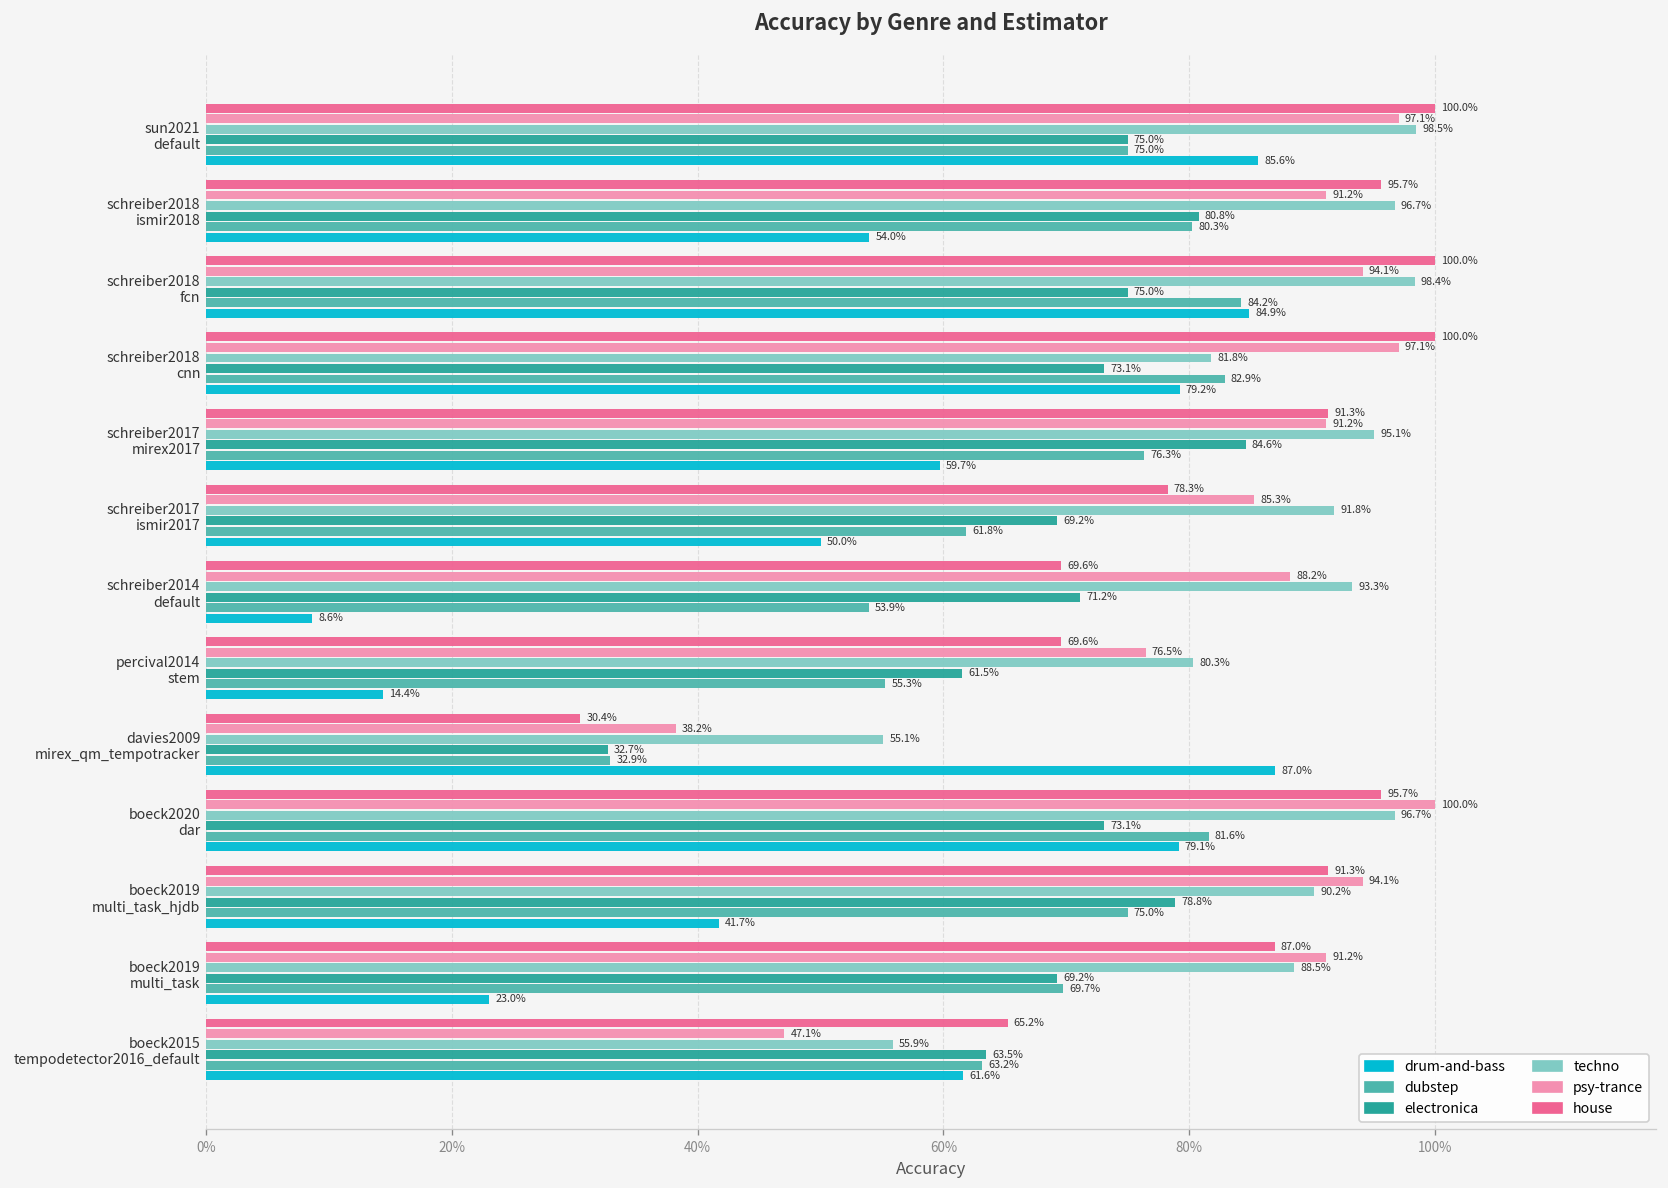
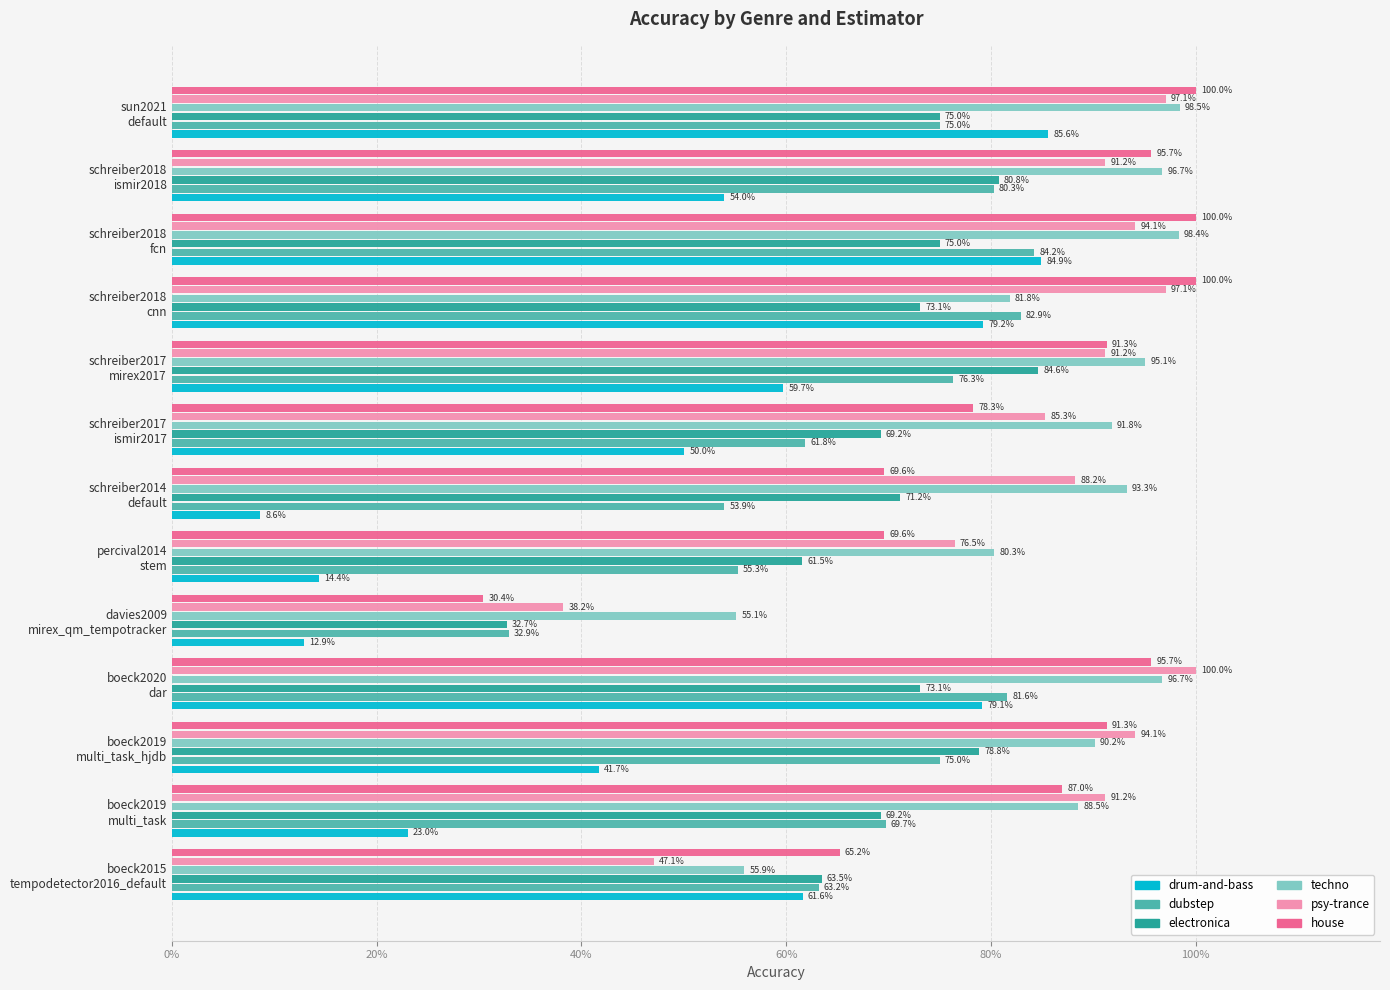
  {
    "drum-and-bass": {
      "sun2021 default": "85.6%",
      "schreiber2018 ismir2018": "54.0%",
      "schreiber2018 fcn": "84.9%",
      "schreiber2018 cnn": "79.2%",
      "schreiber2017 mirex2017": "59.7%",
      "schreiber2017 ismir2017": "50.0%",
      "schreiber2014 default": "8.6%",
      "percival2014 stem": "14.4%",
-     "davies2009 mirex_qm_tempotracker": "87.0%",
+     "davies2009 mirex_qm_tempotracker": "12.9%",
      "boeck2020 dar": "79.1%",
      "boeck2019 multi_task_hjdb": "41.7%",
      "boeck2019 multi_task": "23.0%",
      "boeck2015 tempodetector2016_default": "61.6%"
    },
    "techno": {
      "sun2021 default": "98.5%",
      "schreiber2018 ismir2018": "96.7%",
      "schreiber2018 fcn": "98.4%",
      "schreiber2018 cnn": "81.8%",
      "schreiber2017 mirex2017": "95.1%",
      "schreiber2017 ismir2017": "91.8%",
      "schreiber2014 default": "93.3%",
      "percival2014 stem": "80.3%",
      "davies2009 mirex_qm_tempotracker": "55.1%",
      "boeck2020 dar": "96.7%",
      "boeck2019 multi_task_hjdb": "90.2%",
      "boeck2019 multi_task": "88.5%",
      "boeck2015 tempodetector2016_default": "55.9%"
    }
  }
